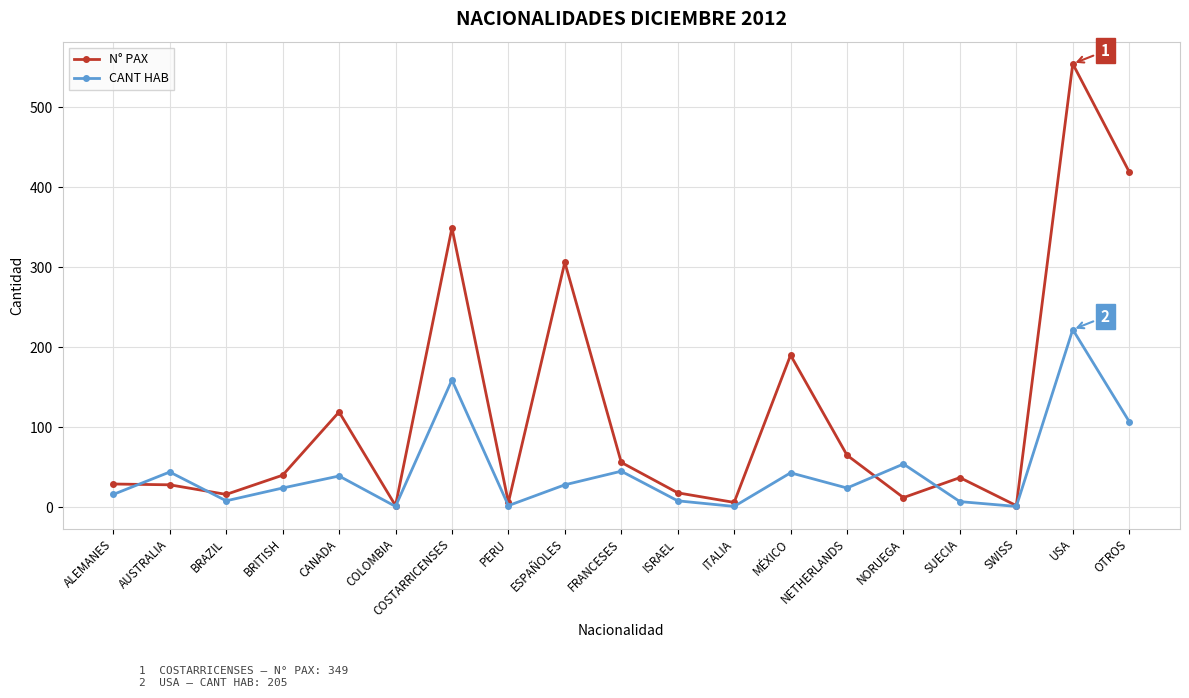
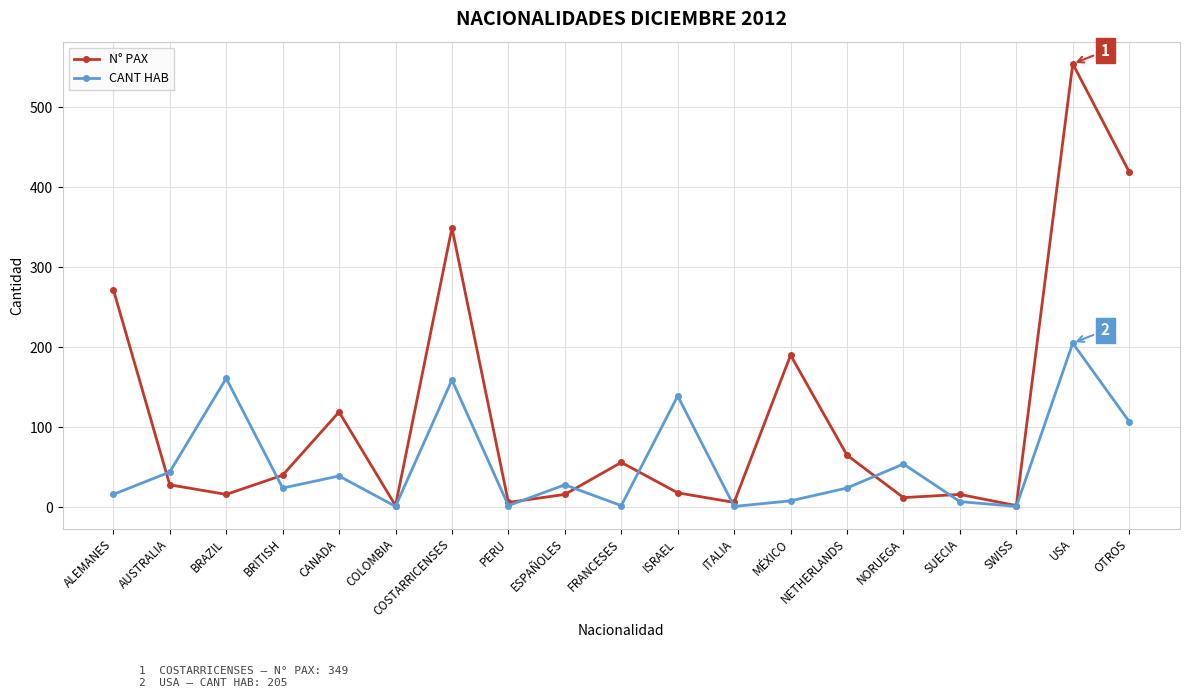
  {
    "N° PAX": {
-     "ALEMANES": 30,
+     "ALEMANES": 270,
      "AUSTRALIA": 30,
      "BRAZIL": 20,
      "BRITISH": 40,
      "CANADA": 120,
      "COSTARRICENSES": 350,
      "PERU": 10,
-     "ESPAÑOLES": 310,
+     "ESPAÑOLES": 20,
      "FRANCESES": 60,
      "ISRAEL": 20,
      "ITALIA": 10,
      "MÉXICO": 190,
      "NETHERLANDS": 70,
      "NORUEGA": 10,
-     "SUECIA": 40,
+     "SUECIA": 20,
      "OTROS": 420
    },
    "CANT HAB": {
      "ALEMANES": 20,
      "AUSTRALIA": 40,
-     "BRAZIL": 10,
+     "BRAZIL": 160,
      "BRITISH": 20,
      "CANADA": 40,
      "COSTARRICENSES": 160,
      "PERU": 0,
      "ESPAÑOLES": 30,
-     "FRANCESES": 50,
-     "ISRAEL": 10,
+     "FRANCESES": 0,
+     "ISRAEL": 140,
      "ITALIA": 0,
-     "MÉXICO": 40,
+     "MÉXICO": 10,
      "NETHERLANDS": 20,
      "NORUEGA": 50,
      "SUECIA": 10,
-     "USA": 220,
+     "USA": 210,
      "OTROS": 110
    }
  }
